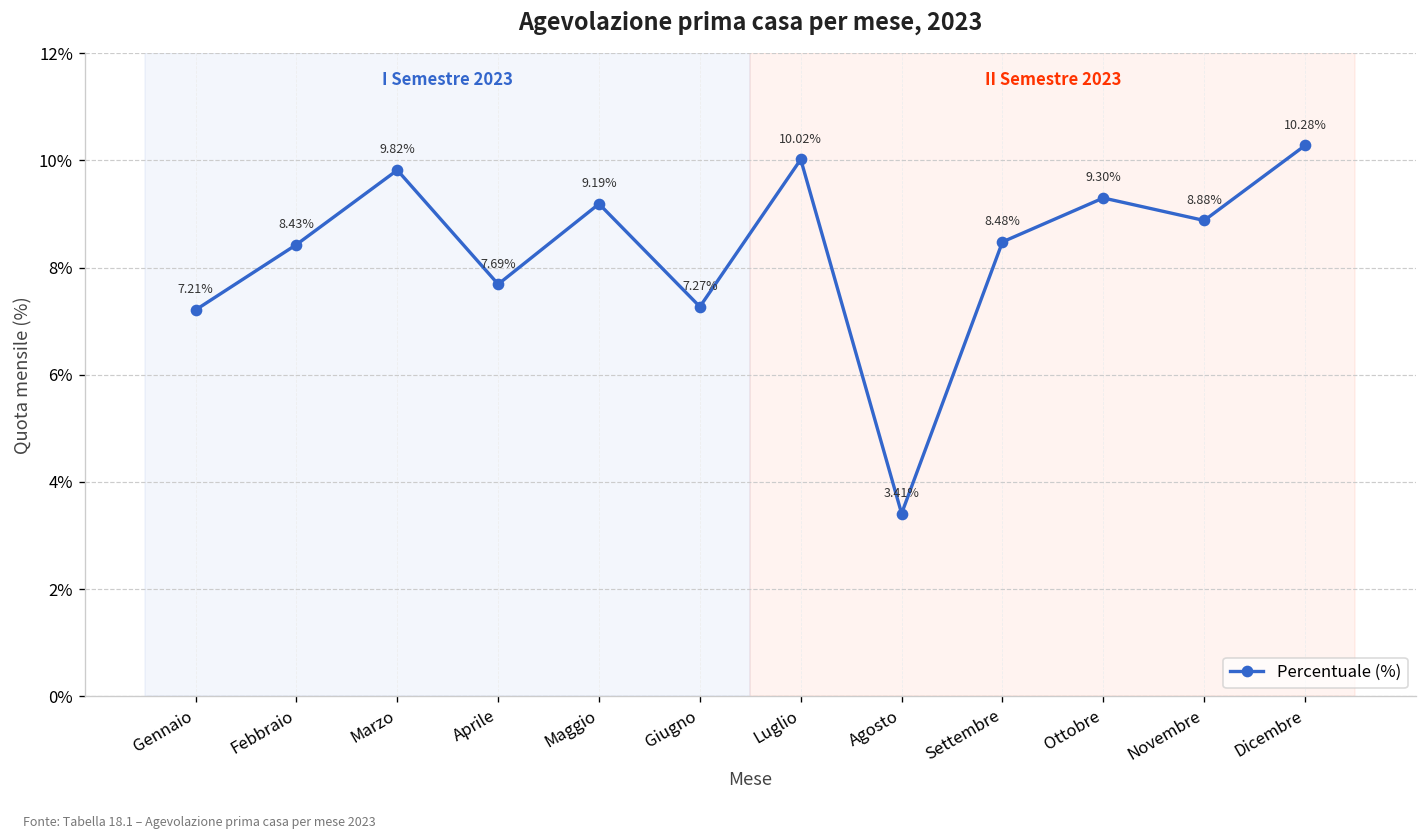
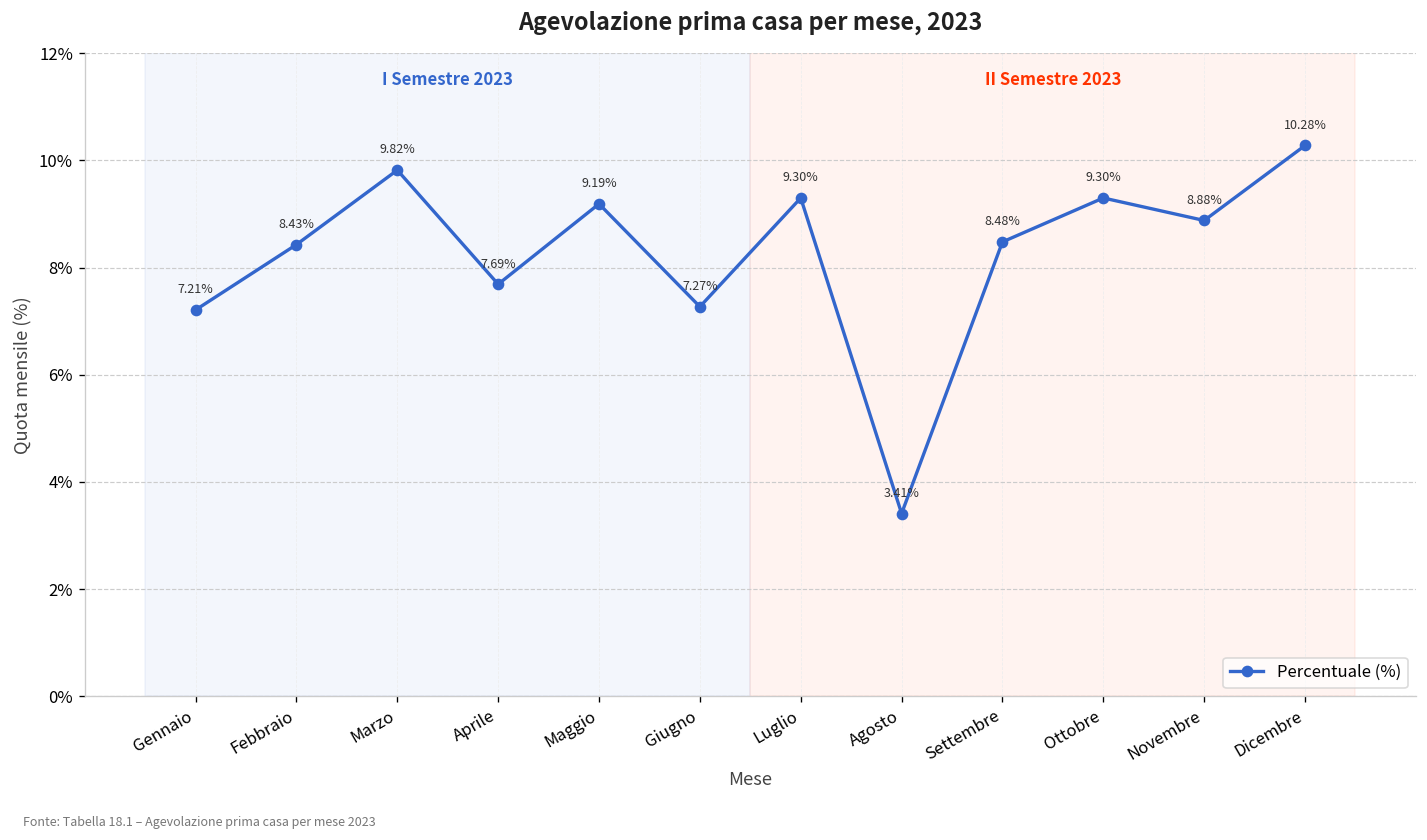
  {
    "Gennaio": "7.21%",
    "Febbraio": "8.43%",
    "Marzo": "9.82%",
    "Aprile": "7.69%",
    "Maggio": "9.19%",
    "Giugno": "7.27%",
-   "Luglio": "10.02%",
+   "Luglio": "9.30%",
    "Agosto": "3.41%",
    "Settembre": "8.48%",
    "Ottobre": "9.30%",
    "Novembre": "8.88%",
    "Dicembre": "10.28%"
  }
